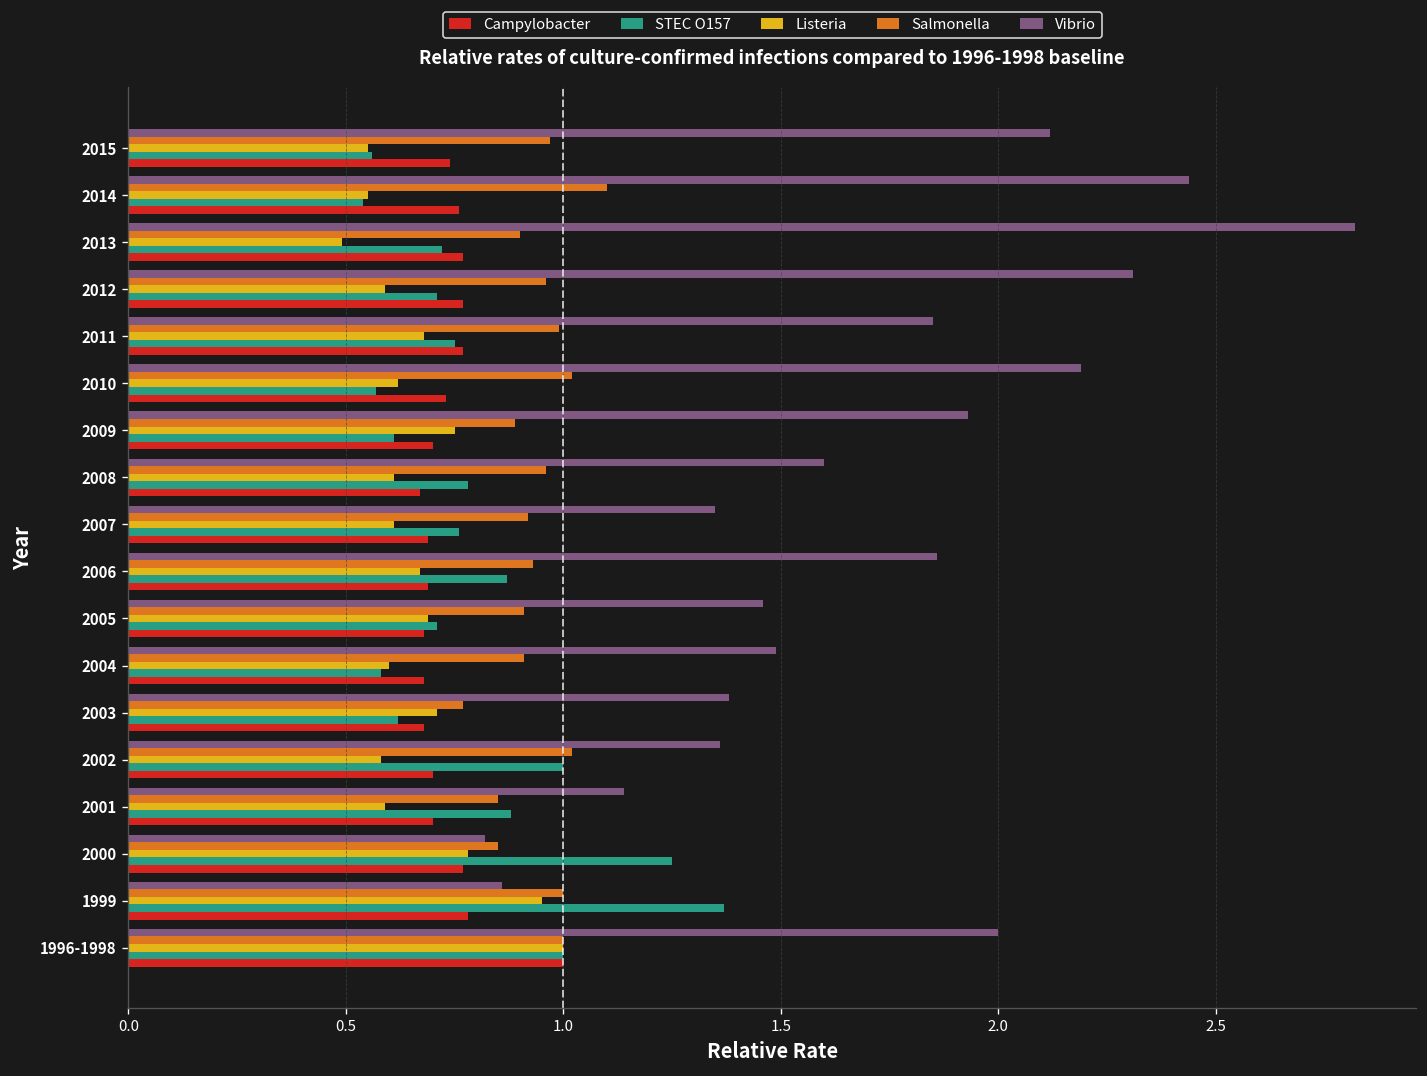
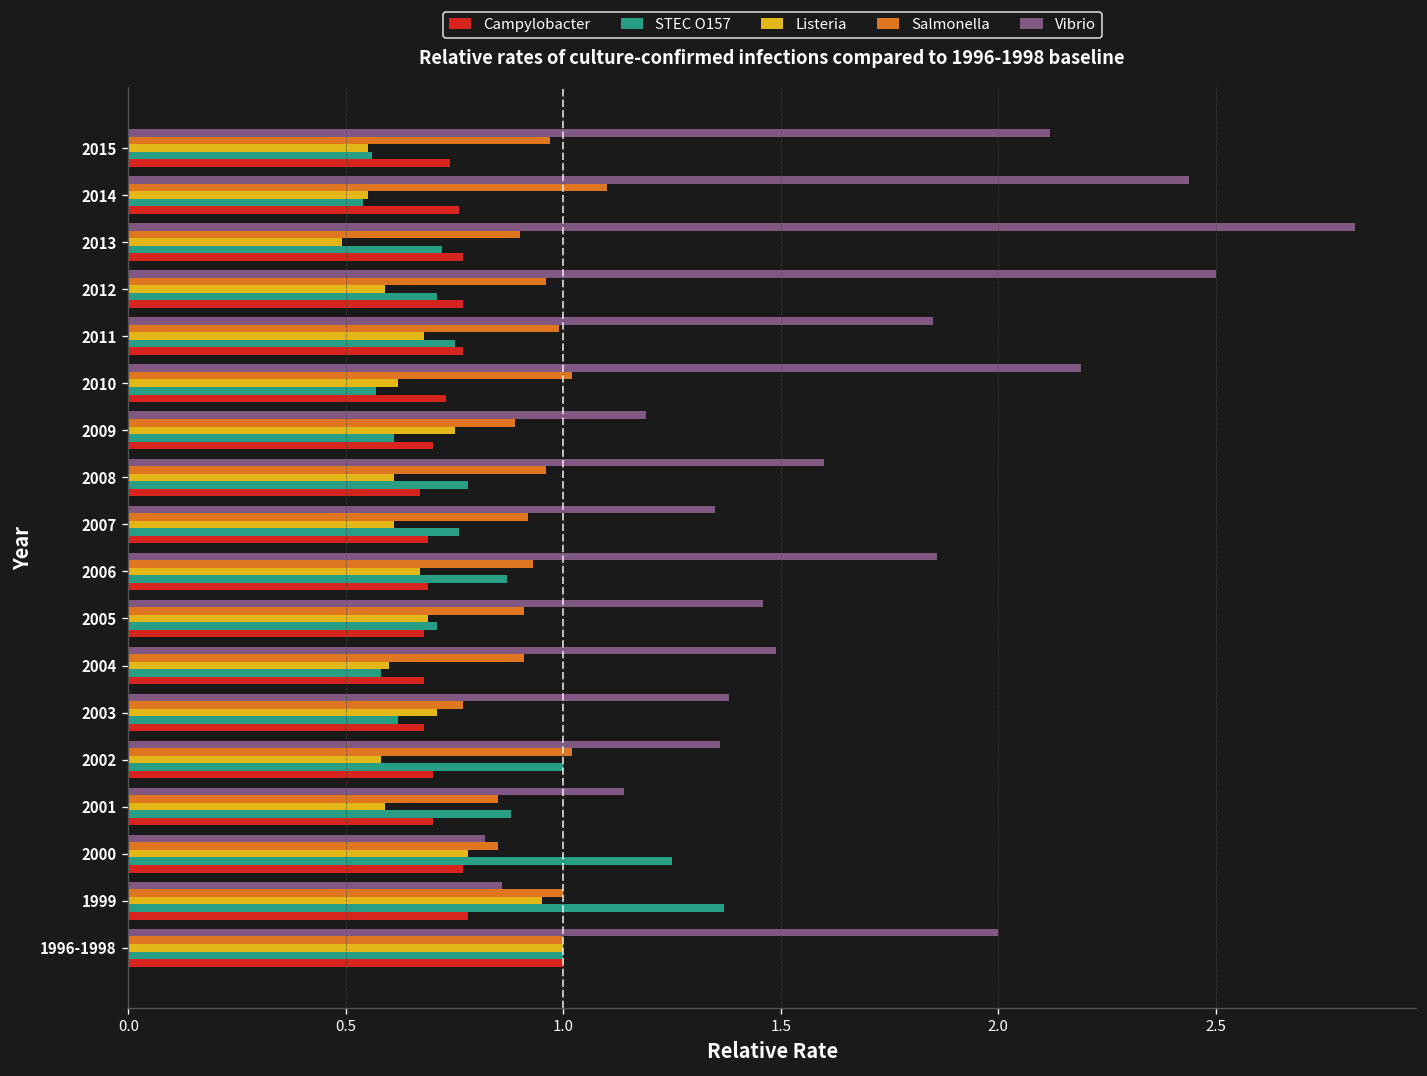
  {
    "Campylobacter": {
      "2015": 0.74,
      "2014": 0.76,
      "2013": 0.77,
      "2012": 0.77,
      "2011": 0.77,
      "2010": 0.73,
      "2009": 0.70,
      "2008": 0.67,
      "2007": 0.69,
      "2006": 0.69,
      "2005": 0.68,
      "2004": 0.68,
      "2003": 0.68,
      "2002": 0.70,
      "2001": 0.70,
      "2000": 0.77,
      "1999": 0.78,
      "1996-1998": 1.00
    },
    "STEC O157": {
      "2015": 0.56,
      "2014": 0.54,
      "2013": 0.72,
      "2012": 0.71,
      "2011": 0.75,
      "2010": 0.57,
      "2009": 0.61,
      "2008": 0.78,
      "2007": 0.76,
      "2006": 0.87,
      "2005": 0.71,
      "2004": 0.58,
      "2003": 0.62,
      "2002": 1.00,
      "2001": 0.88,
      "2000": 1.25,
      "1999": 1.37,
      "1996-1998": 1.00
    },
    "Listeria": {
      "2015": 0.55,
      "2014": 0.55,
      "2013": 0.49,
      "2012": 0.59,
      "2011": 0.68,
      "2010": 0.62,
      "2009": 0.75,
      "2008": 0.61,
      "2007": 0.61,
      "2006": 0.67,
      "2005": 0.69,
      "2004": 0.60,
      "2003": 0.71,
      "2002": 0.58,
      "2001": 0.59,
      "2000": 0.78,
      "1999": 0.95,
      "1996-1998": 1.00
    },
    "Salmonella": {
      "2015": 0.97,
      "2014": 1.10,
      "2013": 0.90,
      "2012": 0.96,
      "2011": 0.99,
      "2010": 1.02,
      "2009": 0.89,
      "2008": 0.96,
      "2007": 0.92,
      "2006": 0.93,
      "2005": 0.91,
      "2004": 0.91,
      "2003": 0.77,
      "2002": 1.02,
      "2001": 0.85,
      "2000": 0.85,
      "1999": 1.00,
      "1996-1998": 1.00
    },
    "Vibrio": {
      "2015": 2.12,
      "2014": 2.44,
      "2013": 2.82,
-     "2012": 2.31,
+     "2012": 2.50,
      "2011": 1.85,
      "2010": 2.19,
-     "2009": 1.93,
+     "2009": 1.19,
      "2008": 1.60,
      "2007": 1.35,
      "2006": 1.86,
      "2005": 1.46,
      "2004": 1.49,
      "2003": 1.38,
      "2002": 1.36,
      "2001": 1.14,
      "2000": 0.82,
      "1999": 0.86,
      "1996-1998": 2.00
    }
  }
